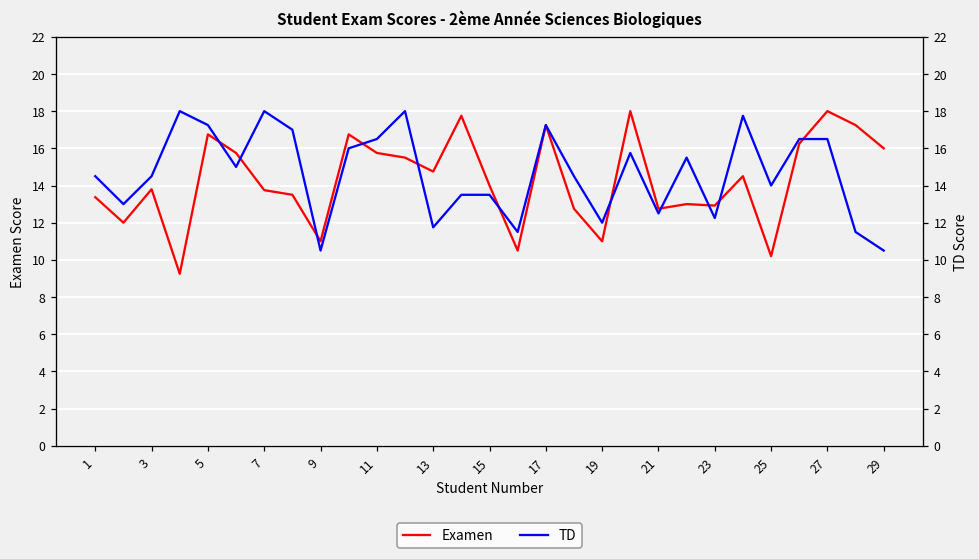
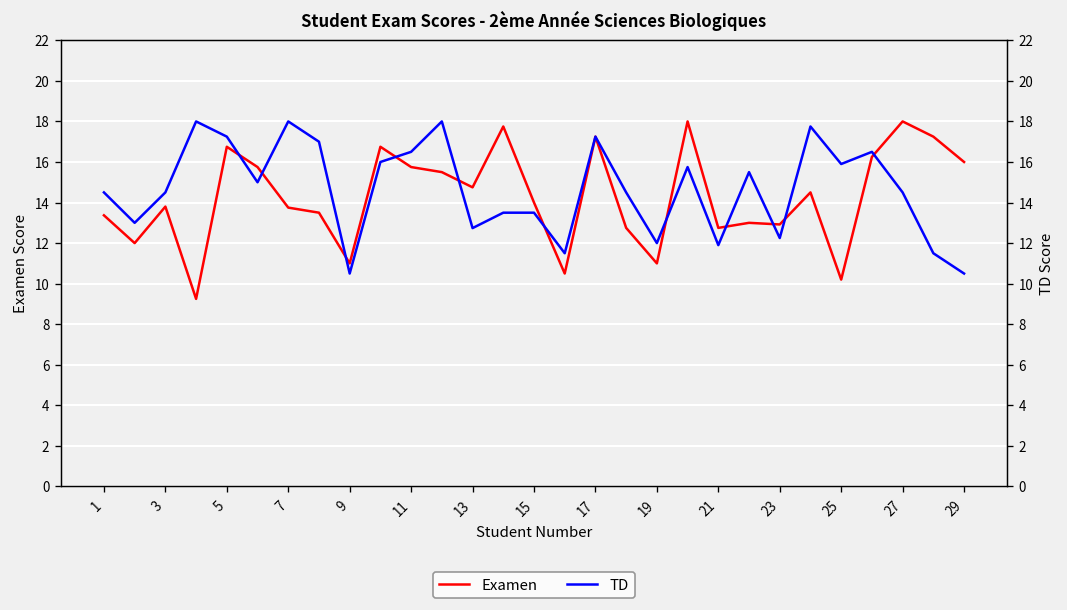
  {
    "Examen": {
      "1": 13.4,
      "3": 13.8,
      "5": 16.8,
      "7": 13.8,
      "9": 11.0,
      "11": 15.8,
      "13": 14.8,
      "15": 14.0,
      "17": 17.3,
      "19": 11.0,
      "21": 12.8,
      "23": 12.9,
      "25": 10.2,
      "27": 18.0,
      "29": 16.0
    },
    "TD": {
      "1": 14.5,
      "3": 14.5,
      "5": 17.3,
      "7": 18.0,
      "9": 10.5,
      "11": 16.5,
-     "13": 11.8,
+     "13": 12.7,
      "15": 13.5,
      "17": 17.3,
      "19": 12.0,
-     "21": 12.5,
+     "21": 11.9,
      "23": 12.3,
-     "25": 14.0,
-     "27": 16.5,
+     "25": 15.9,
+     "27": 14.5,
      "29": 10.5
    }
  }
